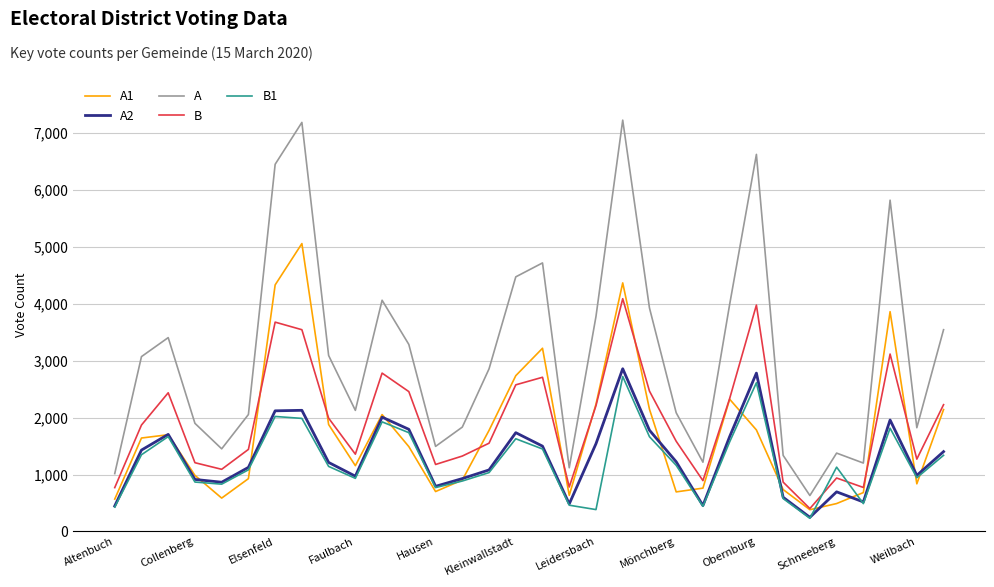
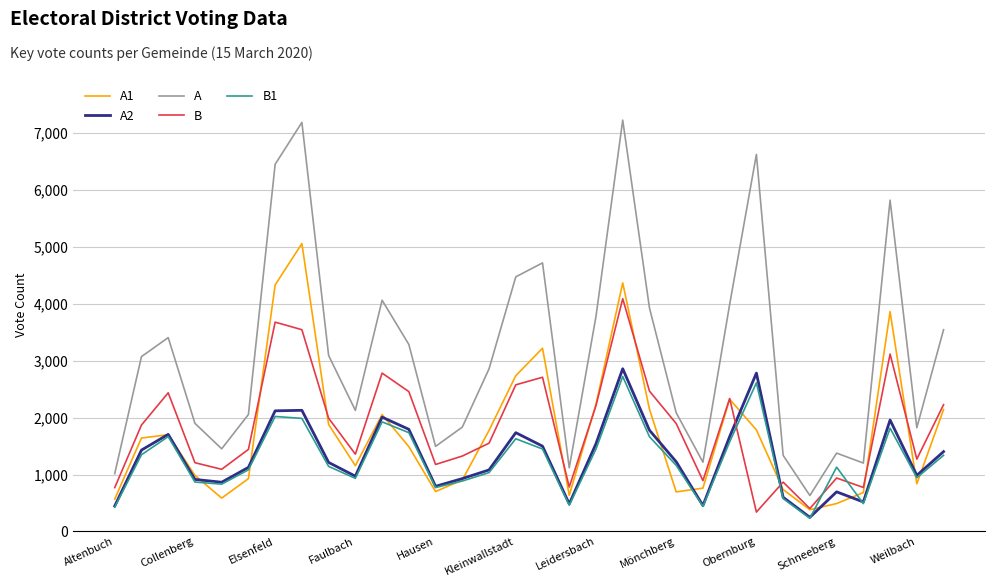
  {
    "A1": {
      "Altenbuch": "600",
      "Collenberg": "1,000",
      "Elsenfeld": "4,300",
      "Faulbach": "1,200",
      "Hausen": "700",
      "Kleinwallstadt": "2,700",
      "Mönchberg": "700",
      "Obernburg": "1,800",
      "Schneeberg": "500",
      "Weilbach": "800"
    },
    "A2": {
      "Collenberg": "900",
      "Elsenfeld": "2,100",
      "Kleinwallstadt": "1,700",
      "Leidersbach": "1,500",
      "Mönchberg": "1,200",
      "Obernburg": "2,800",
      "Schneeberg": "700"
    },
    "A": {
      "Altenbuch": "1,000",
      "Collenberg": "1,900",
      "Elsenfeld": "6,500",
      "Faulbach": "2,100",
      "Hausen": "1,500",
      "Kleinwallstadt": "4,500",
      "Leidersbach": "3,800",
      "Mönchberg": "2,100",
      "Obernburg": "6,600",
      "Schneeberg": "1,400",
      "Weilbach": "1,800"
    },
    "B": {
      "Altenbuch": "800",
      "Collenberg": "1,200",
      "Elsenfeld": "3,700",
      "Faulbach": "1,400",
      "Hausen": "1,200",
      "Kleinwallstadt": "2,600",
-     "Mönchberg": "1,600",
-     "Obernburg": "4,000",
+     "Mönchberg": "1,900",
+     "Obernburg": "300",
      "Schneeberg": "900",
      "Weilbach": "1,300"
    },
    "B1": {
      "Collenberg": "900",
      "Elsenfeld": "2,000",
      "Kleinwallstadt": "1,600",
-     "Leidersbach": "400",
+     "Leidersbach": "1,400",
      "Mönchberg": "1,200",
      "Obernburg": "2,600",
      "Schneeberg": "1,100"
    }
  }
